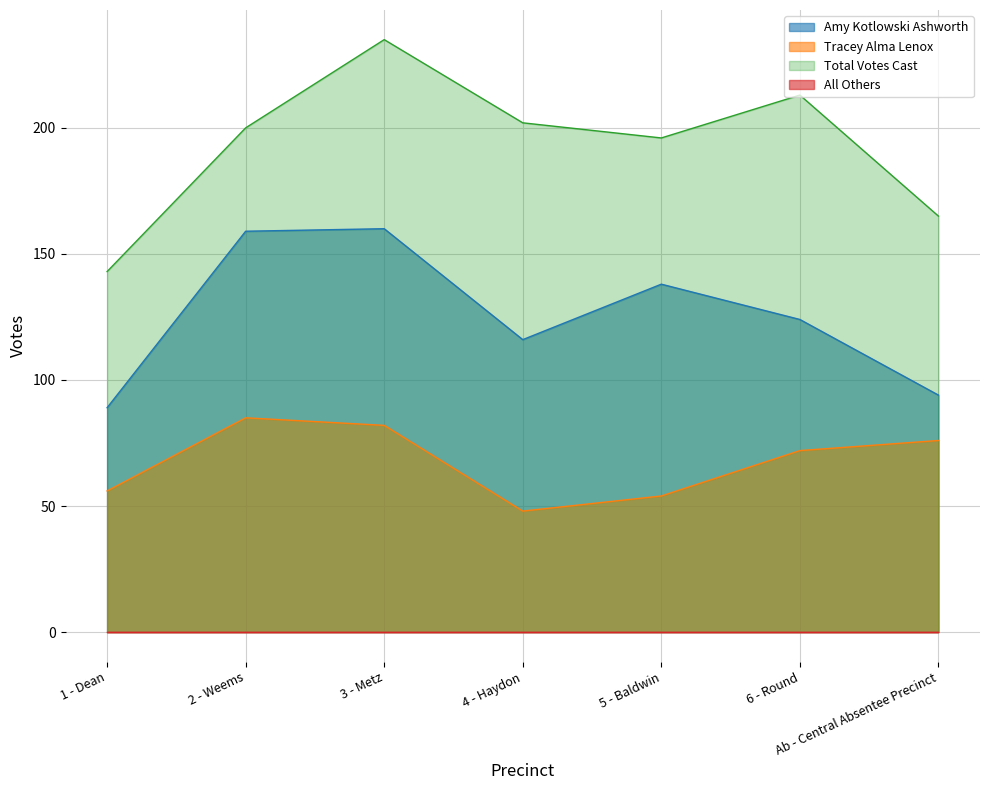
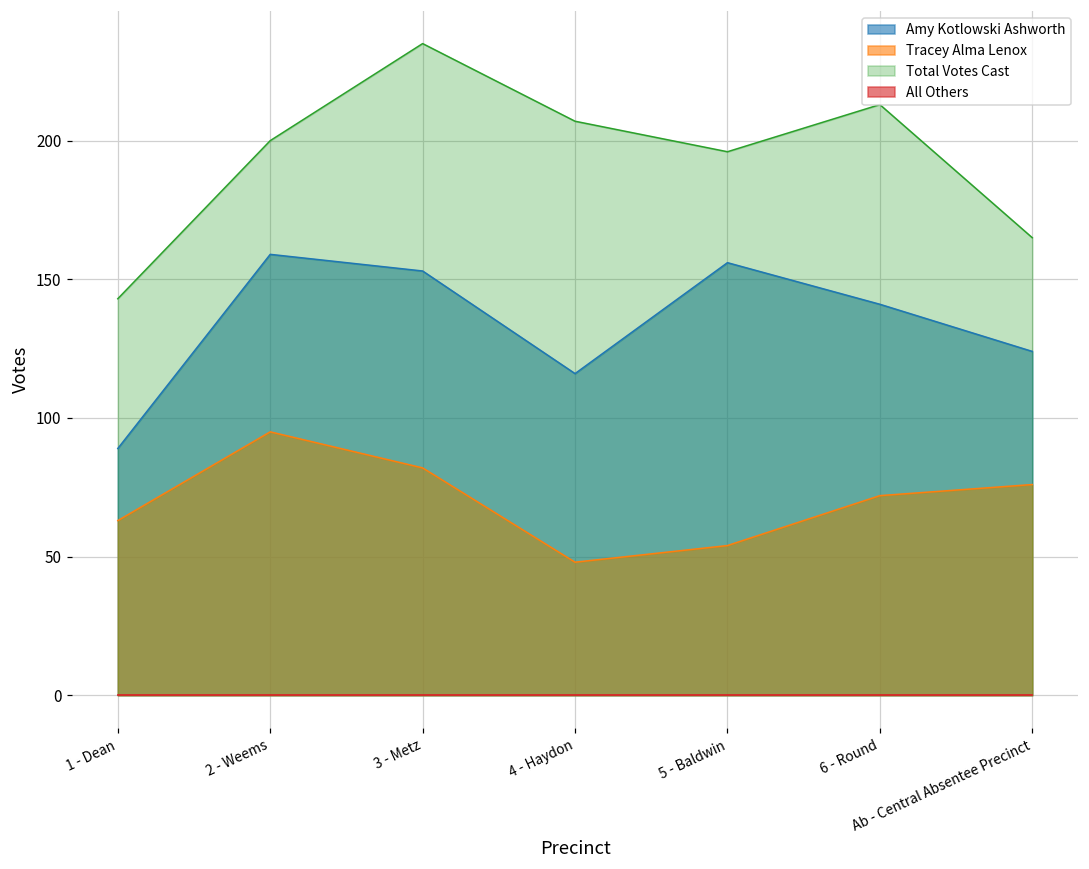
  {
    "Amy Kotlowski Ashworth": {
      "1 - Dean": 89,
      "2 - Weems": 159,
-     "3 - Metz": 160,
+     "3 - Metz": 153,
      "4 - Haydon": 116,
-     "5 - Baldwin": 138,
-     "6 - Round": 124,
-     "Ab - Central Absentee Precinct": 94
+     "5 - Baldwin": 156,
+     "6 - Round": 141,
+     "Ab - Central Absentee Precinct": 124
    },
    "Tracey Alma Lenox": {
-     "1 - Dean": 56,
-     "2 - Weems": 85,
+     "1 - Dean": 63,
+     "2 - Weems": 95,
      "3 - Metz": 82,
      "4 - Haydon": 48,
      "5 - Baldwin": 54,
      "6 - Round": 72,
      "Ab - Central Absentee Precinct": 76
    },
    "Total Votes Cast": {
      "1 - Dean": 143,
      "2 - Weems": 200,
      "3 - Metz": 235,
-     "4 - Haydon": 202,
+     "4 - Haydon": 207,
      "5 - Baldwin": 196,
      "Ab - Central Absentee Precinct": 165
    },
    "All Others": {
      "1 - Dean": 0,
      "2 - Weems": 0,
      "3 - Metz": 0,
      "4 - Haydon": 0,
      "5 - Baldwin": 0,
      "6 - Round": 0,
      "Ab - Central Absentee Precinct": 0
    }
  }
